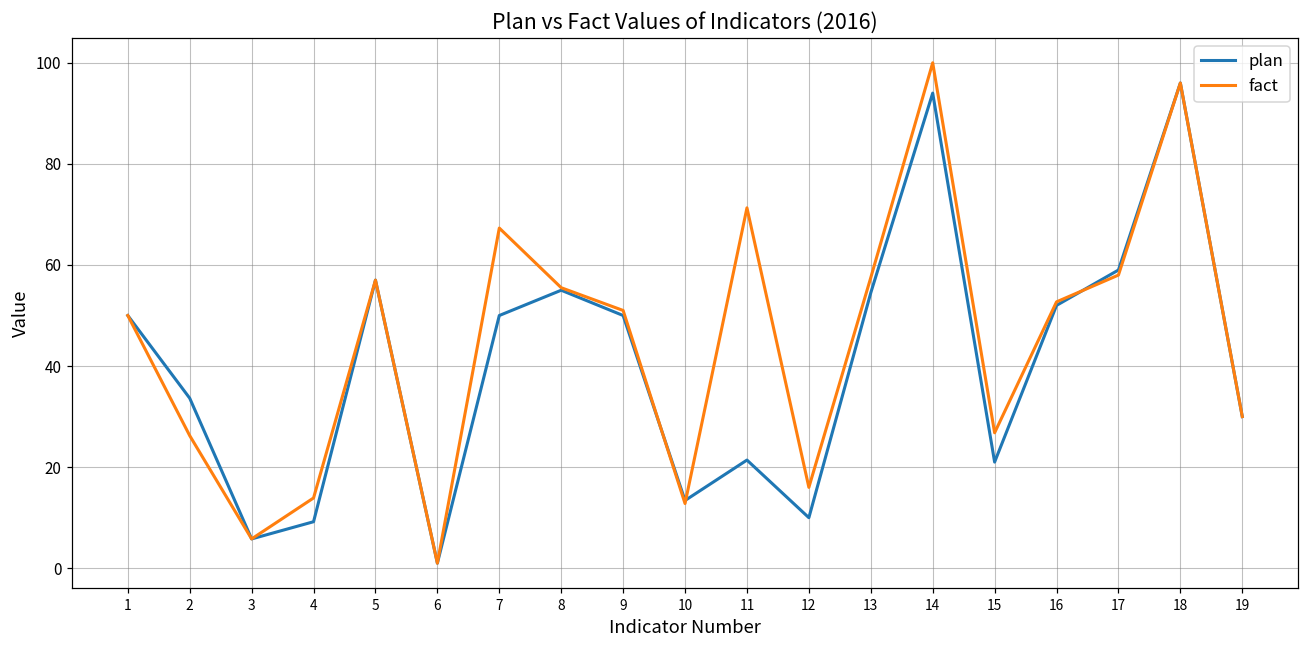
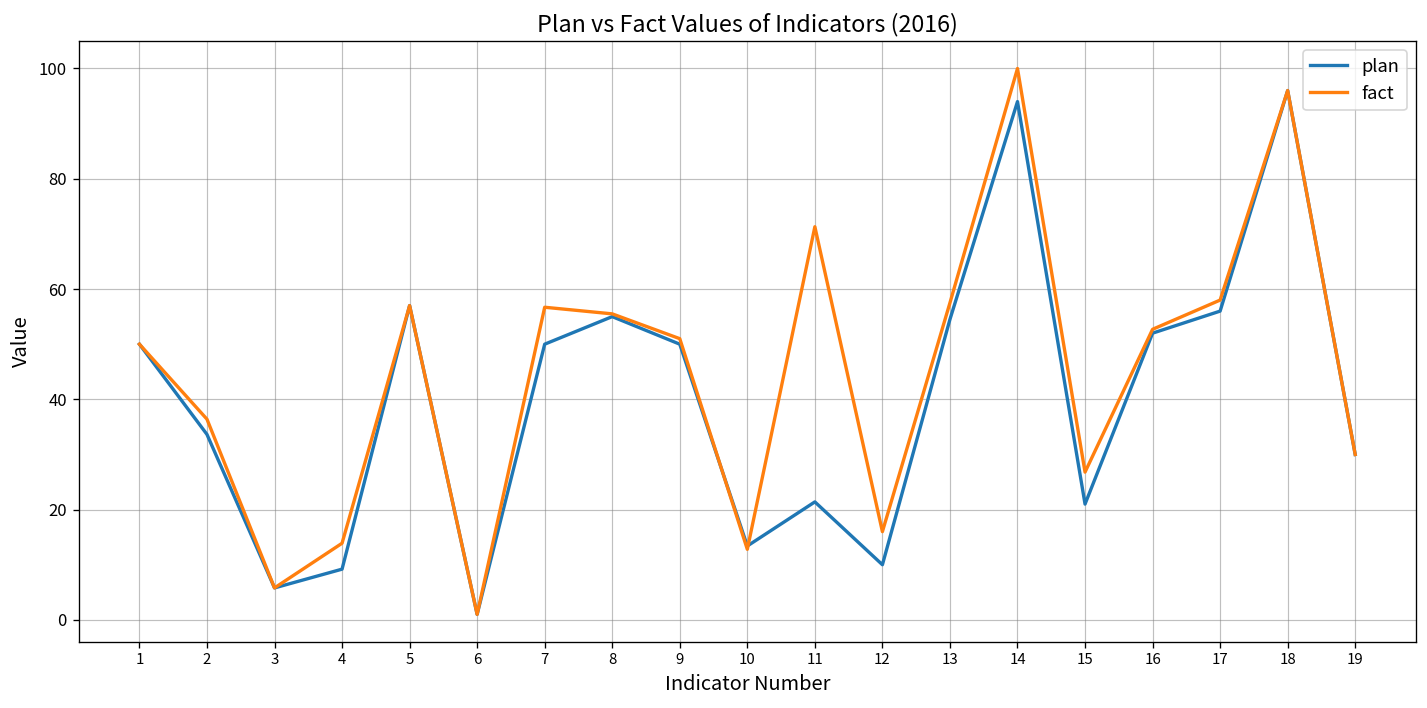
  {
    "plan": {
      "2": 34,
      "4": 9,
      "7": 50,
      "9": 50,
      "10": 13,
      "11": 21,
      "12": 10,
      "13": 55,
      "14": 94,
      "15": 21,
      "16": 52,
-     "17": 59
+     "17": 56
    },
    "fact": {
-     "2": 26,
+     "2": 36,
      "4": 14,
-     "7": 67,
+     "7": 57,
      "9": 51,
      "10": 13,
      "11": 71,
      "12": 16,
      "13": 58,
      "14": 100,
      "15": 27,
      "16": 53,
      "17": 58
    }
  }
